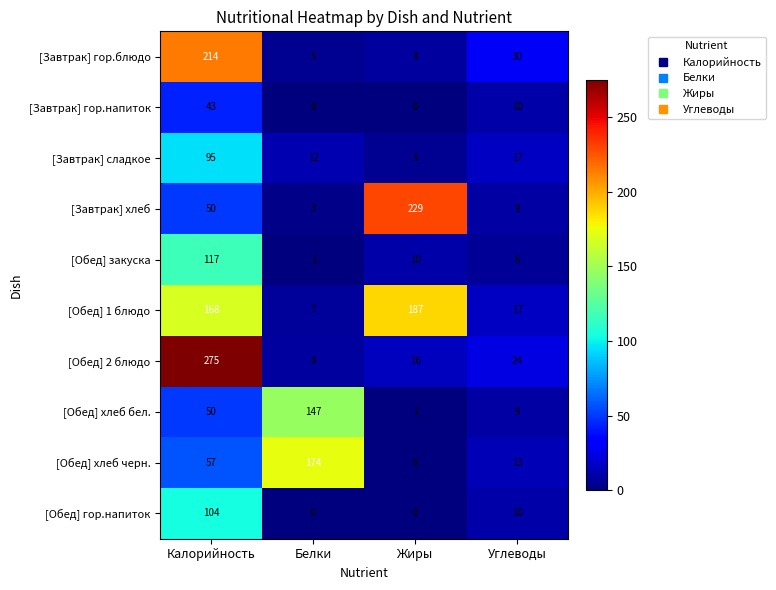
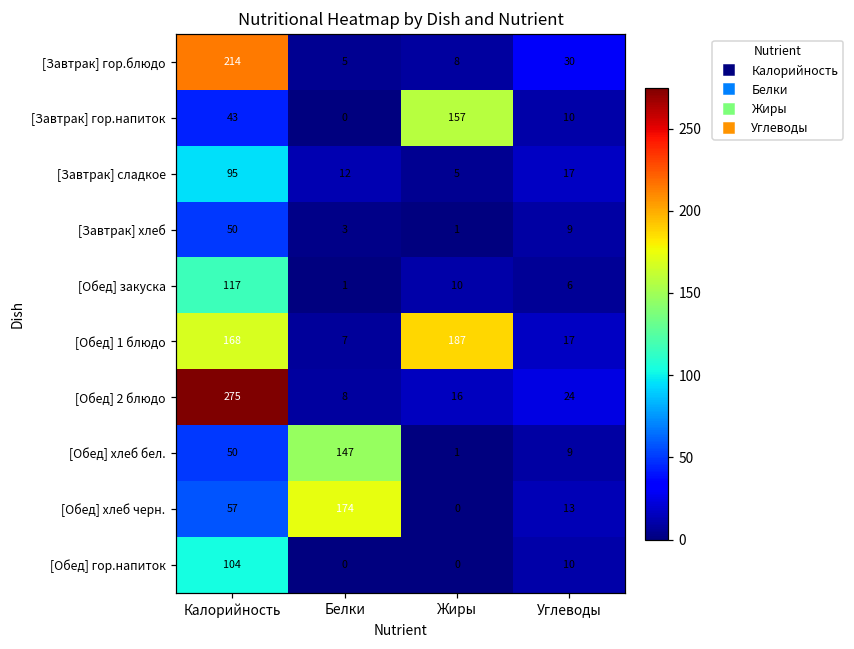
  {
    "[Завтрак] гор.блюдо": {
      "Калорийность": 214,
      "Белки": 5,
      "Жиры": 8,
      "Углеводы": 30
    },
    "[Завтрак] гор.напиток": {
      "Калорийность": 43,
      "Белки": 0,
-     "Жиры": 0,
+     "Жиры": 157,
      "Углеводы": 10
    },
    "[Завтрак] сладкое": {
      "Калорийность": 95,
      "Белки": 12,
      "Жиры": 5,
      "Углеводы": 17
    },
    "[Завтрак] хлеб": {
      "Калорийность": 50,
      "Белки": 3,
-     "Жиры": 229,
+     "Жиры": 1,
      "Углеводы": 9
    },
    "[Обед] закуска": {
      "Калорийность": 117,
      "Белки": 1,
      "Жиры": 10,
      "Углеводы": 6
    },
    "[Обед] 1 блюдо": {
      "Калорийность": 168,
      "Белки": 7,
      "Жиры": 187,
      "Углеводы": 17
    },
    "[Обед] 2 блюдо": {
      "Калорийность": 275,
      "Белки": 8,
      "Жиры": 16,
      "Углеводы": 24
    },
    "[Обед] хлеб бел.": {
      "Калорийность": 50,
      "Белки": 147,
      "Жиры": 1,
      "Углеводы": 9
    },
    "[Обед] хлеб черн.": {
      "Калорийность": 57,
      "Белки": 174,
      "Жиры": 0,
      "Углеводы": 13
    },
    "[Обед] гор.напиток": {
      "Калорийность": 104,
      "Белки": 0,
      "Жиры": 0,
      "Углеводы": 10
    }
  }
